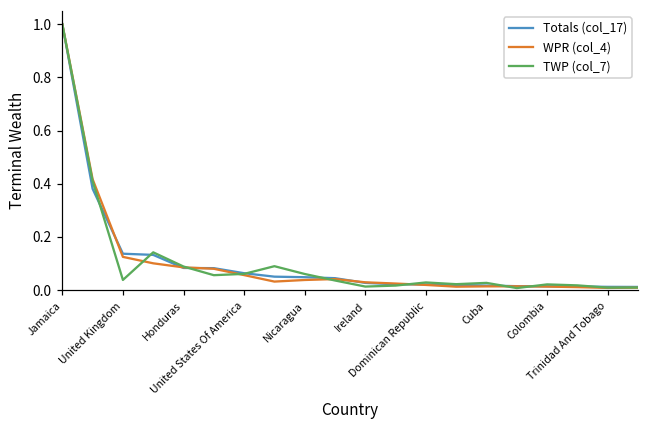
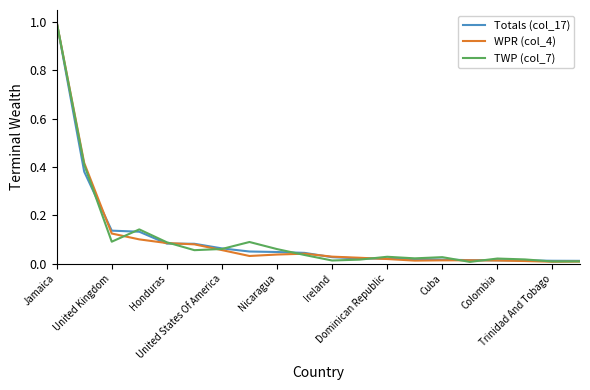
  {
    "Totals (col_17)": {
      "United Kingdom": 0.14
    },
    "WPR (col_4)": {
      "United Kingdom": 0.12
    },
    "TWP (col_7)": {
-     "United Kingdom": 0.04,
+     "United Kingdom": 0.09,
      "Nicaragua": 0.06,
      "Ireland": 0.01
    }
  }
